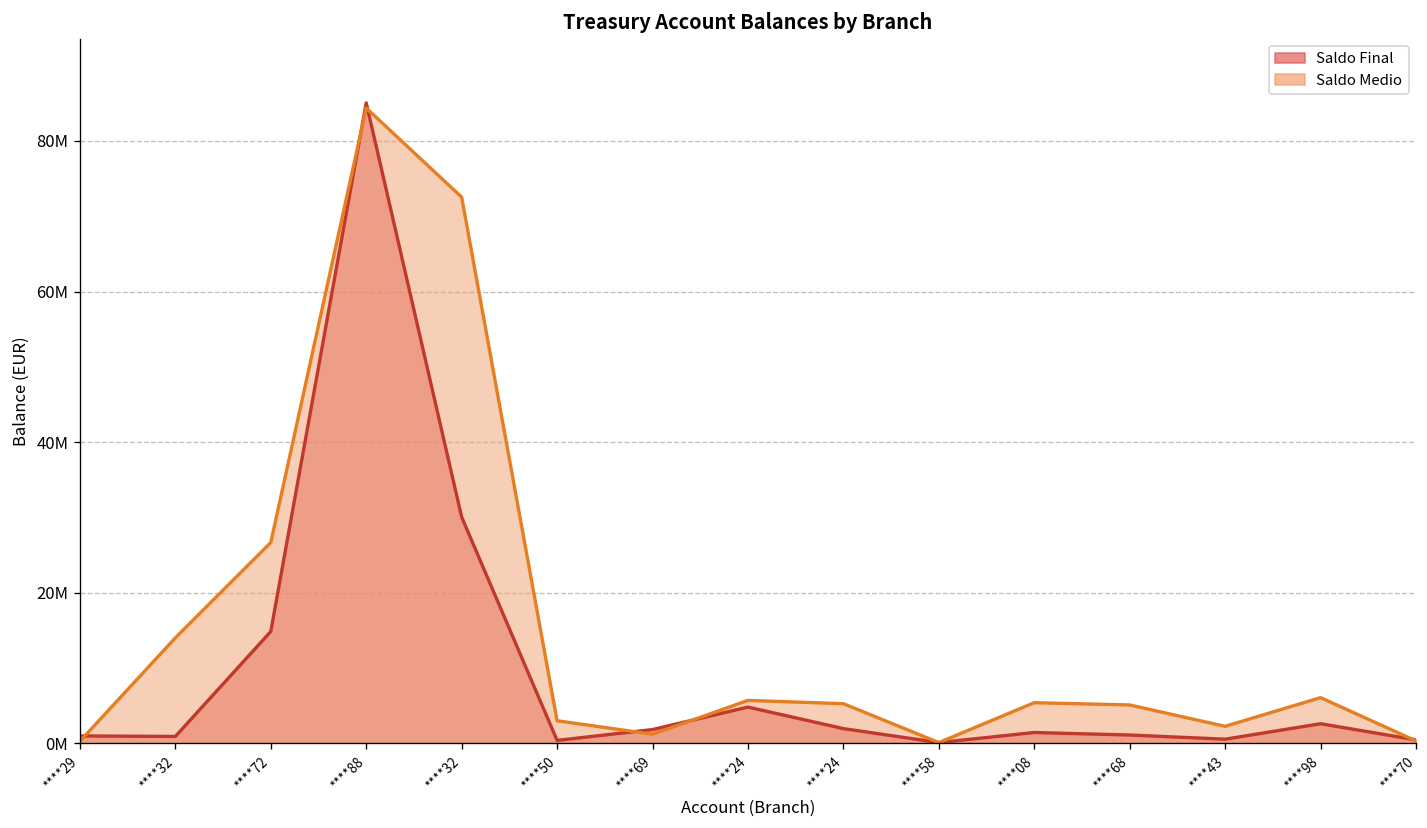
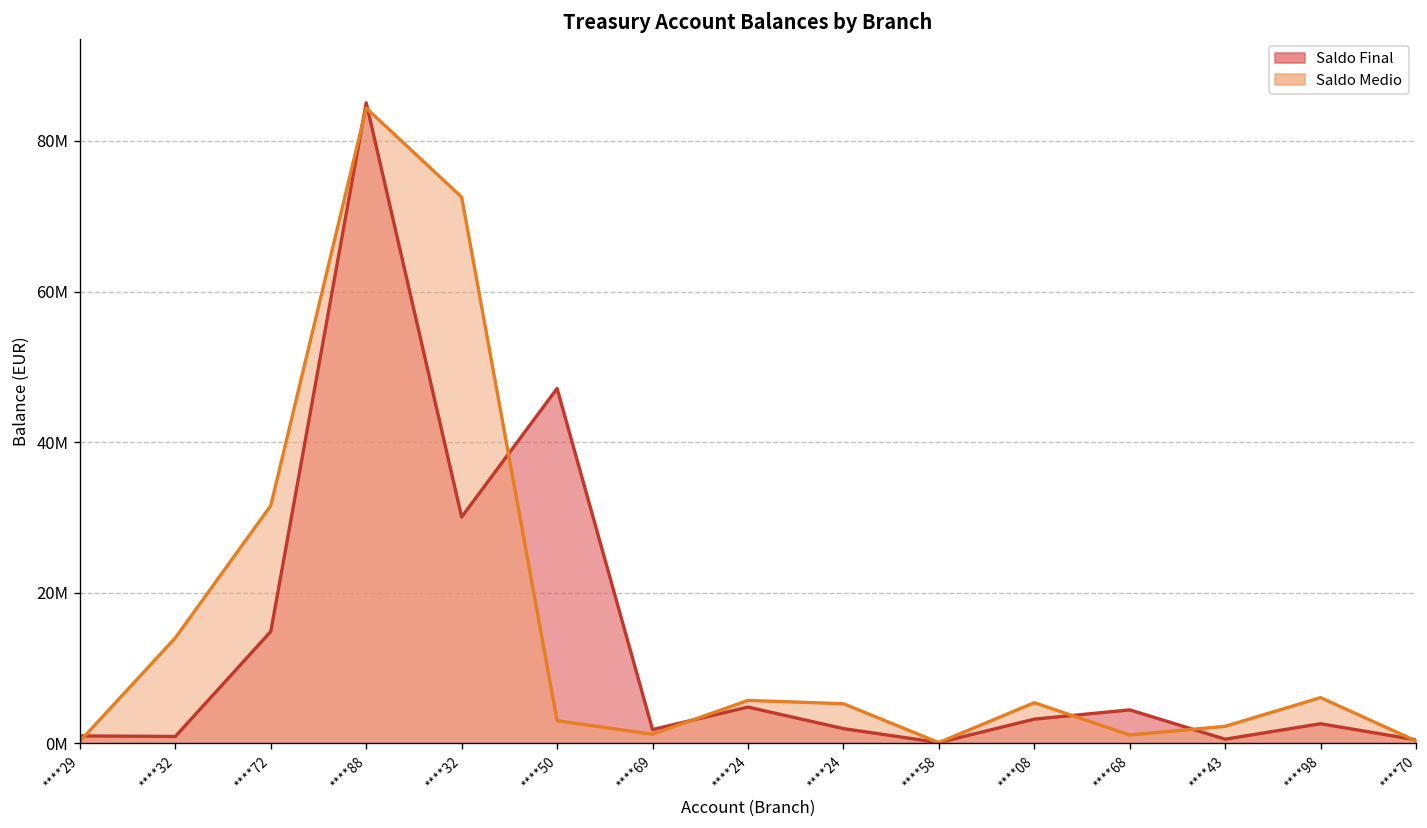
  {
    "Saldo Final": {
      "****29": 1000000,
      "****72": 15000000,
      "****88": 85000000,
-     "****50": 0,
+     "****50": 47000000,
      "****69": 2000000,
-     "****08": 1000000,
-     "****68": 1000000,
+     "****08": 3000000,
+     "****68": 4000000,
      "****43": 1000000,
      "****98": 3000000
    },
    "Saldo Medio": {
      "****29": 0,
-     "****72": 27000000,
+     "****72": 32000000,
      "****88": 84000000,
      "****50": 3000000,
      "****69": 1000000,
      "****08": 5000000,
-     "****68": 5000000,
+     "****68": 1000000,
      "****43": 2000000,
      "****98": 6000000
    }
  }
